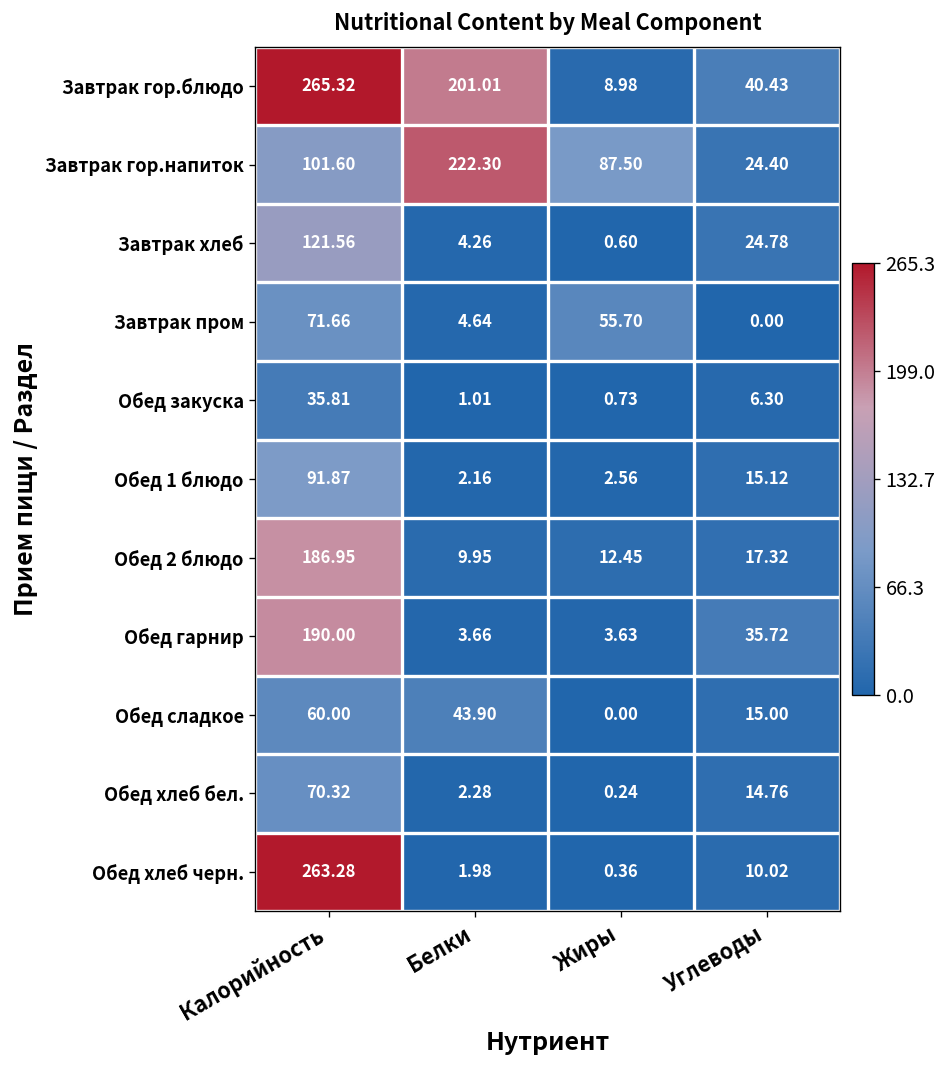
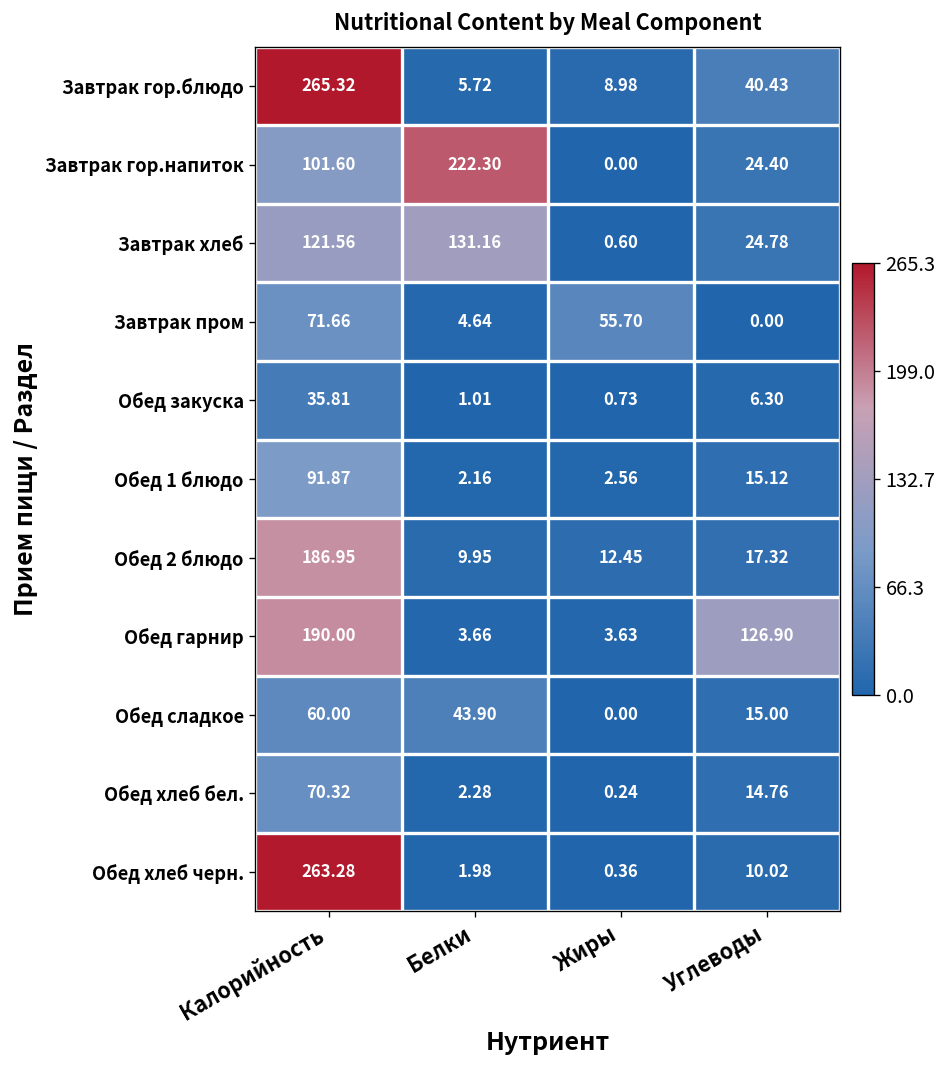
  {
    "Завтрак гор.блюдо": {
      "Калорийность": 265.32,
-     "Белки": 201.01,
+     "Белки": 5.72,
      "Жиры": 8.98,
      "Углеводы": 40.43
    },
    "Завтрак гор.напиток": {
      "Калорийность": 101.60,
      "Белки": 222.30,
-     "Жиры": 87.50,
+     "Жиры": 0.00,
      "Углеводы": 24.40
    },
    "Завтрак хлеб": {
      "Калорийность": 121.56,
-     "Белки": 4.26,
+     "Белки": 131.16,
      "Жиры": 0.60,
      "Углеводы": 24.78
    },
    "Завтрак пром": {
      "Калорийность": 71.66,
      "Белки": 4.64,
      "Жиры": 55.70,
      "Углеводы": 0.00
    },
    "Обед закуска": {
      "Калорийность": 35.81,
      "Белки": 1.01,
      "Жиры": 0.73,
      "Углеводы": 6.30
    },
    "Обед 1 блюдо": {
      "Калорийность": 91.87,
      "Белки": 2.16,
      "Жиры": 2.56,
      "Углеводы": 15.12
    },
    "Обед 2 блюдо": {
      "Калорийность": 186.95,
      "Белки": 9.95,
      "Жиры": 12.45,
      "Углеводы": 17.32
    },
    "Обед гарнир": {
      "Калорийность": 190.00,
      "Белки": 3.66,
      "Жиры": 3.63,
-     "Углеводы": 35.72
+     "Углеводы": 126.90
    },
    "Обед сладкое": {
      "Калорийность": 60.00,
      "Белки": 43.90,
      "Жиры": 0.00,
      "Углеводы": 15.00
    },
    "Обед хлеб бел.": {
      "Калорийность": 70.32,
      "Белки": 2.28,
      "Жиры": 0.24,
      "Углеводы": 14.76
    },
    "Обед хлеб черн.": {
      "Калорийность": 263.28,
      "Белки": 1.98,
      "Жиры": 0.36,
      "Углеводы": 10.02
    }
  }
